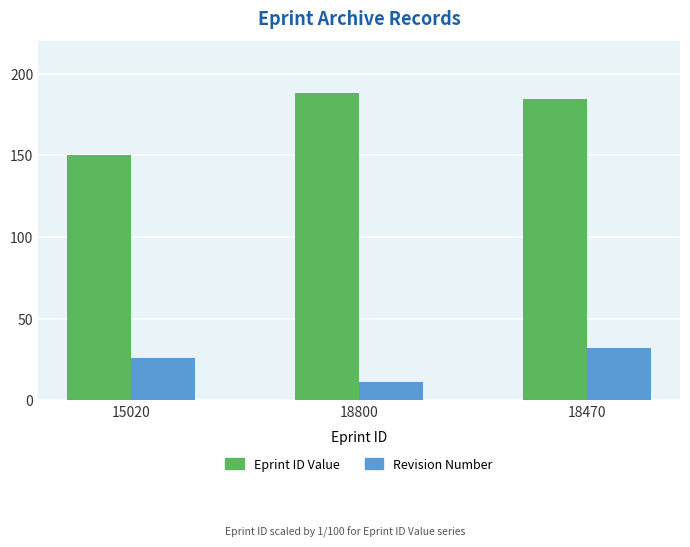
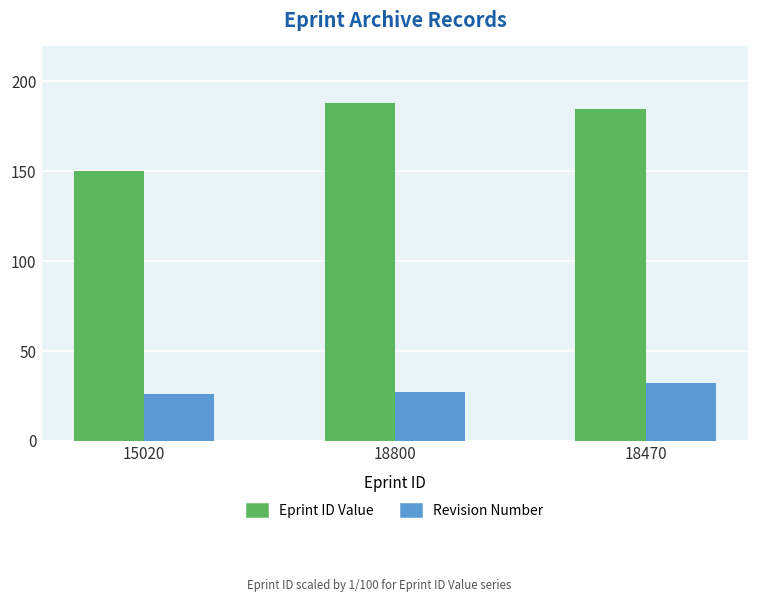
  {
    "Eprint ID Value": {
      "15020": 150,
      "18800": 188,
      "18470": 185
    },
    "Revision Number": {
      "15020": 26,
-     "18800": 11,
+     "18800": 27,
      "18470": 32
    }
  }
